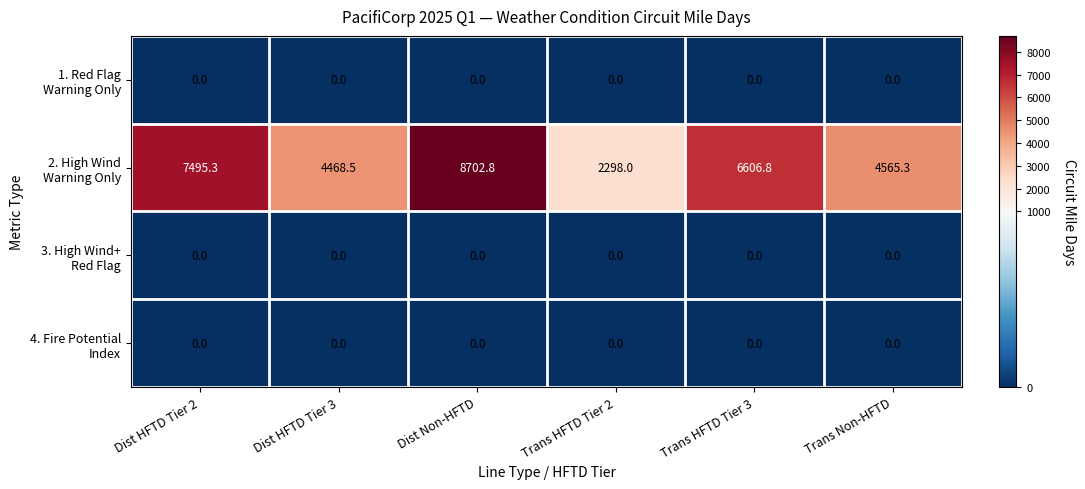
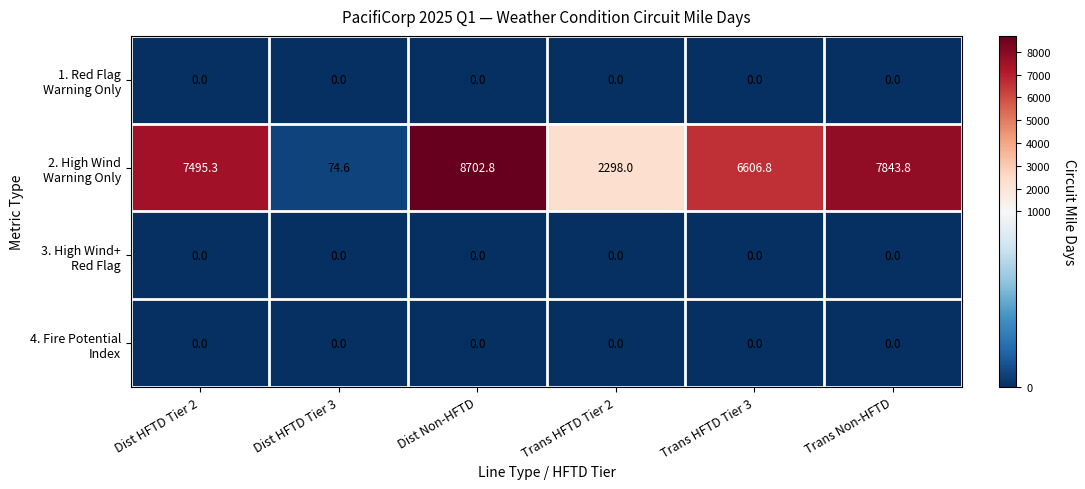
  {
    "1. Red Flag Warning Only": {
      "Dist HFTD Tier 2": 0.0,
      "Dist HFTD Tier 3": 0.0,
      "Dist Non-HFTD": 0.0,
      "Trans HFTD Tier 2": 0.0,
      "Trans HFTD Tier 3": 0.0,
      "Trans Non-HFTD": 0.0
    },
    "2. High Wind Warning Only": {
      "Dist HFTD Tier 2": 7495.3,
-     "Dist HFTD Tier 3": 4468.5,
+     "Dist HFTD Tier 3": 74.6,
      "Dist Non-HFTD": 8702.8,
      "Trans HFTD Tier 2": 2298.0,
      "Trans HFTD Tier 3": 6606.8,
-     "Trans Non-HFTD": 4565.3
+     "Trans Non-HFTD": 7843.8
    },
    "3. High Wind+ Red Flag": {
      "Dist HFTD Tier 2": 0.0,
      "Dist HFTD Tier 3": 0.0,
      "Dist Non-HFTD": 0.0,
      "Trans HFTD Tier 2": 0.0,
      "Trans HFTD Tier 3": 0.0,
      "Trans Non-HFTD": 0.0
    },
    "4. Fire Potential Index": {
      "Dist HFTD Tier 2": 0.0,
      "Dist HFTD Tier 3": 0.0,
      "Dist Non-HFTD": 0.0,
      "Trans HFTD Tier 2": 0.0,
      "Trans HFTD Tier 3": 0.0,
      "Trans Non-HFTD": 0.0
    }
  }
